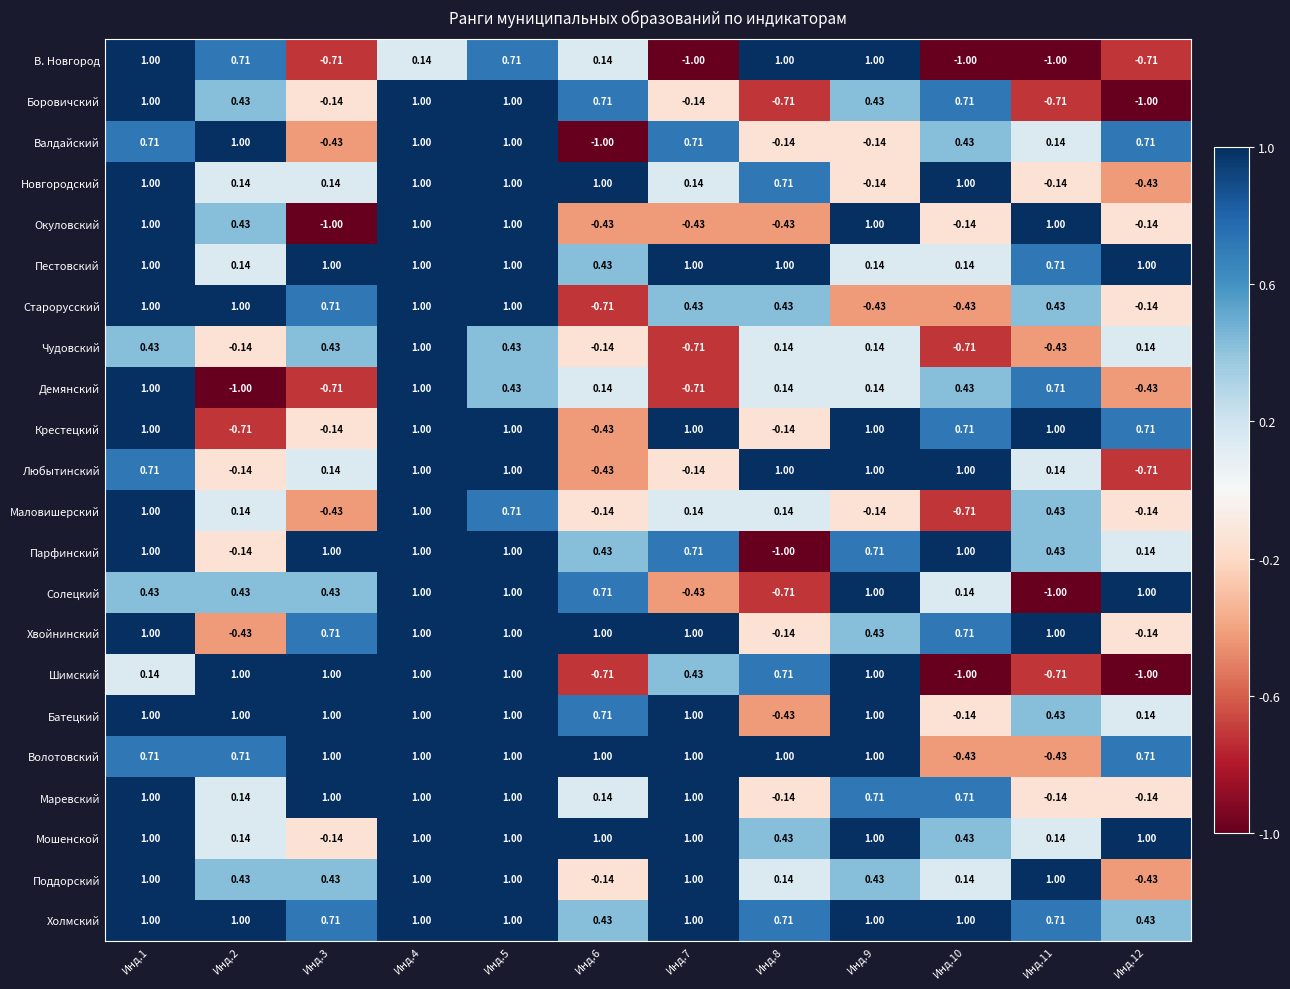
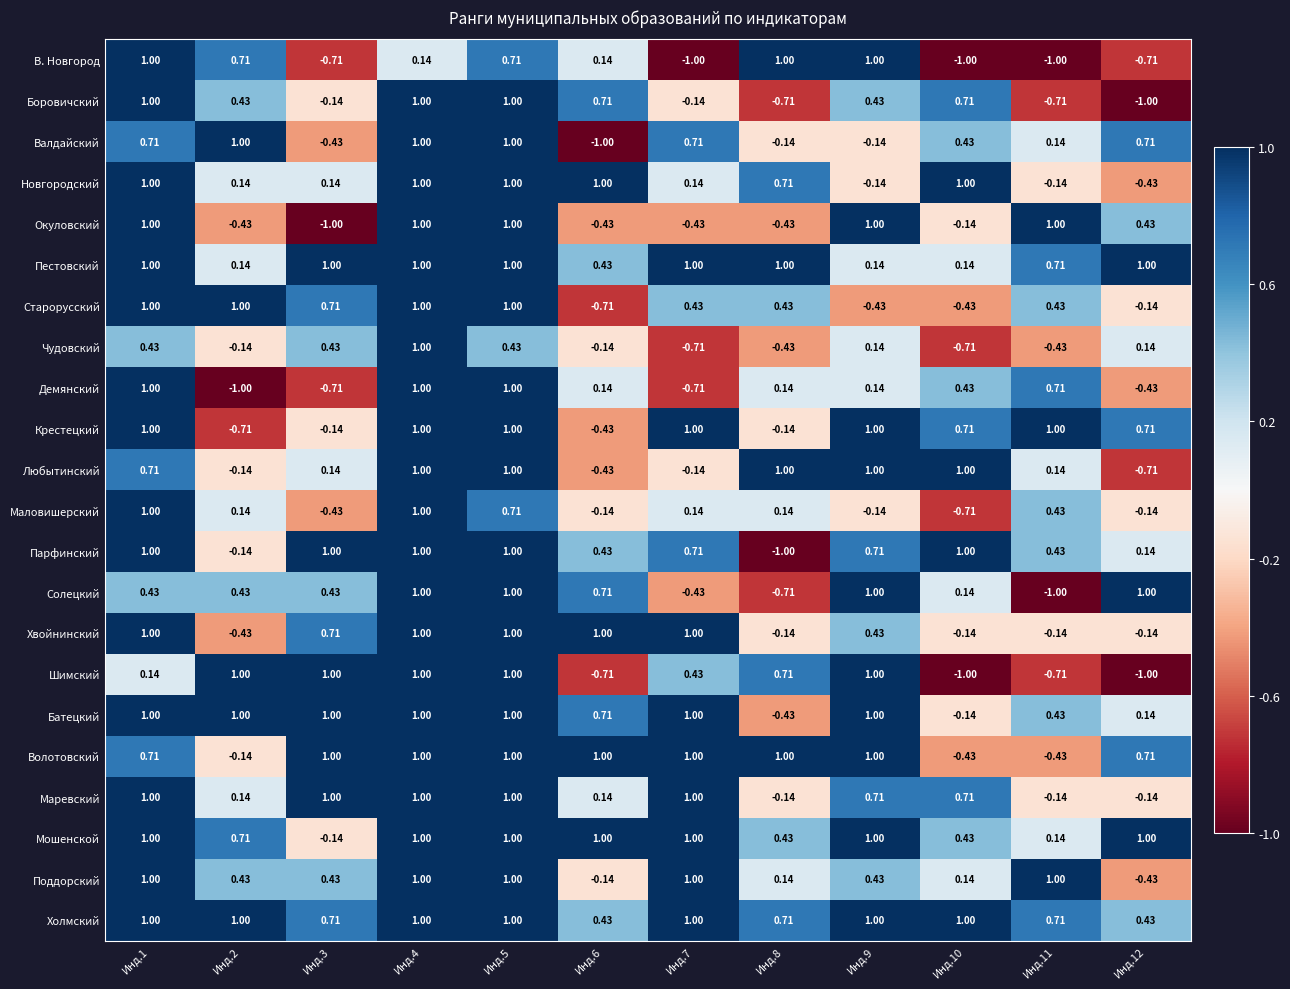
  {
    "Окуловский": {
      "Инд.1": 1.00,
-     "Инд.2": 0.43,
+     "Инд.2": -0.43,
      "Инд.3": -1.00,
      "Инд.4": 1.00,
      "Инд.5": 1.00,
      "Инд.6": -0.43,
      "Инд.7": -0.43,
      "Инд.8": -0.43,
      "Инд.9": 1.00,
      "Инд.10": -0.14,
      "Инд.11": 1.00,
-     "Инд.12": -0.14
+     "Инд.12": 0.43
    },
    "Чудовский": {
      "Инд.1": 0.43,
      "Инд.2": -0.14,
      "Инд.3": 0.43,
      "Инд.4": 1.00,
      "Инд.5": 0.43,
      "Инд.6": -0.14,
      "Инд.7": -0.71,
-     "Инд.8": 0.14,
+     "Инд.8": -0.43,
      "Инд.9": 0.14,
      "Инд.10": -0.71,
      "Инд.11": -0.43,
      "Инд.12": 0.14
    },
    "Демянский": {
      "Инд.1": 1.00,
      "Инд.2": -1.00,
      "Инд.3": -0.71,
      "Инд.4": 1.00,
-     "Инд.5": 0.43,
+     "Инд.5": 1.00,
      "Инд.6": 0.14,
      "Инд.7": -0.71,
      "Инд.8": 0.14,
      "Инд.9": 0.14,
      "Инд.10": 0.43,
      "Инд.11": 0.71,
      "Инд.12": -0.43
    },
    "Хвойнинский": {
      "Инд.1": 1.00,
      "Инд.2": -0.43,
      "Инд.3": 0.71,
      "Инд.4": 1.00,
      "Инд.5": 1.00,
      "Инд.6": 1.00,
      "Инд.7": 1.00,
      "Инд.8": -0.14,
      "Инд.9": 0.43,
-     "Инд.10": 0.71,
-     "Инд.11": 1.00,
+     "Инд.10": -0.14,
+     "Инд.11": -0.14,
      "Инд.12": -0.14
    },
    "Волотовский": {
      "Инд.1": 0.71,
-     "Инд.2": 0.71,
+     "Инд.2": -0.14,
      "Инд.3": 1.00,
      "Инд.4": 1.00,
      "Инд.5": 1.00,
      "Инд.6": 1.00,
      "Инд.7": 1.00,
      "Инд.8": 1.00,
      "Инд.9": 1.00,
      "Инд.10": -0.43,
      "Инд.11": -0.43,
      "Инд.12": 0.71
    },
    "Мошенской": {
      "Инд.1": 1.00,
-     "Инд.2": 0.14,
+     "Инд.2": 0.71,
      "Инд.3": -0.14,
      "Инд.4": 1.00,
      "Инд.5": 1.00,
      "Инд.6": 1.00,
      "Инд.7": 1.00,
      "Инд.8": 0.43,
      "Инд.9": 1.00,
      "Инд.10": 0.43,
      "Инд.11": 0.14,
      "Инд.12": 1.00
    }
  }
